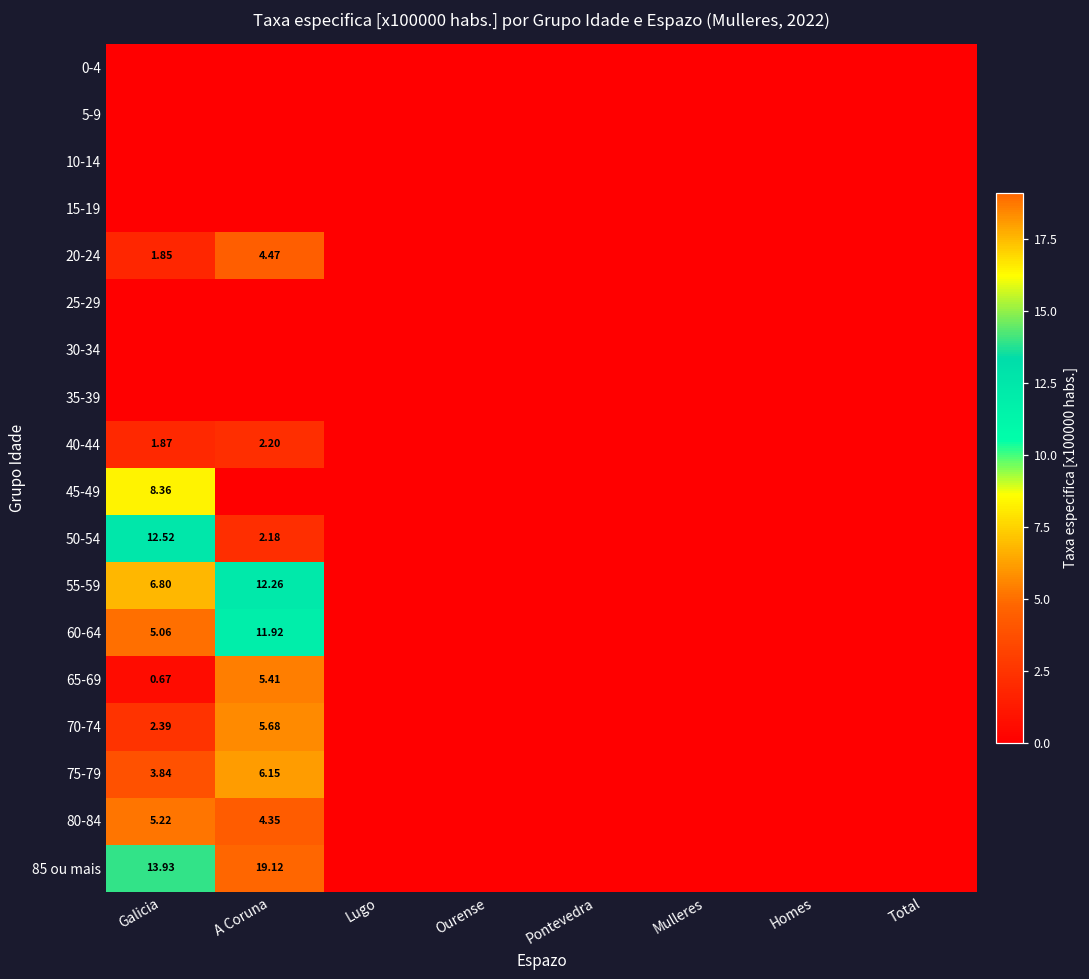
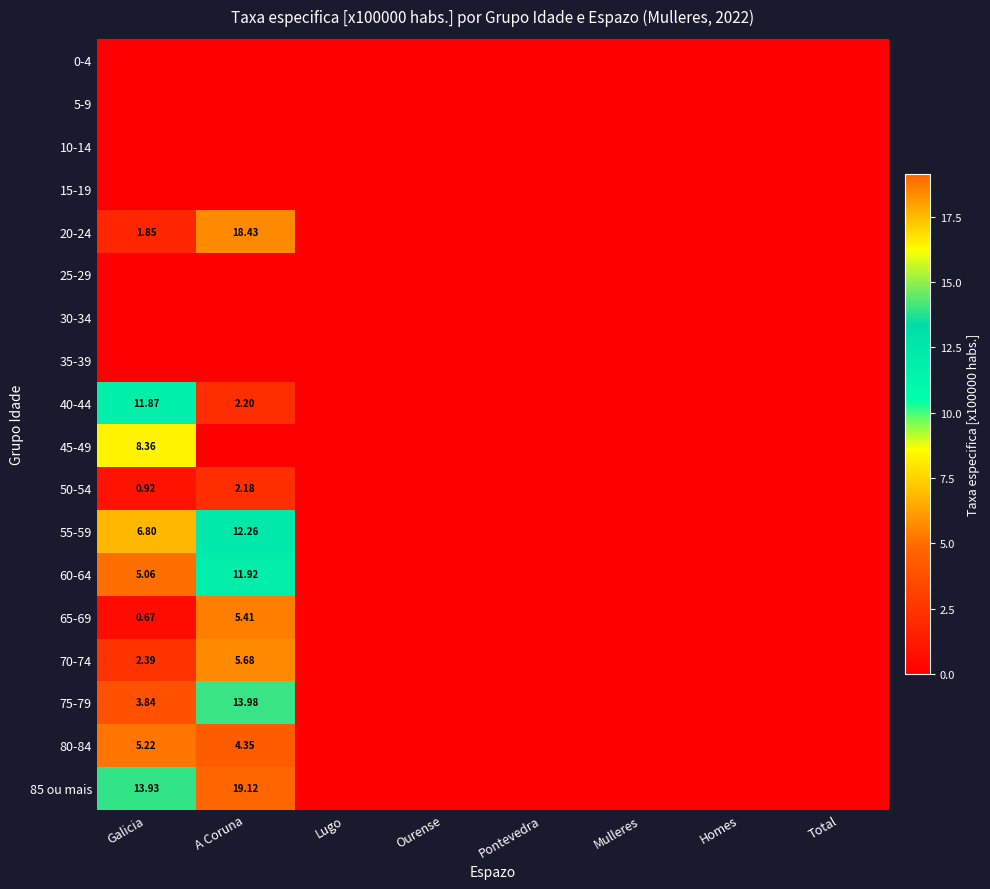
  {
    "20-24": {
      "Galicia": 1.85,
-     "A Coruna": 4.47
+     "A Coruna": 18.43
    },
    "40-44": {
-     "Galicia": 1.87,
+     "Galicia": 11.87,
      "A Coruna": 2.20
    },
    "45-49": {
      "Galicia": 8.36
    },
    "50-54": {
-     "Galicia": 12.52,
+     "Galicia": 0.92,
      "A Coruna": 2.18
    },
    "55-59": {
      "Galicia": 6.80,
      "A Coruna": 12.26
    },
    "60-64": {
      "Galicia": 5.06,
      "A Coruna": 11.92
    },
    "65-69": {
      "Galicia": 0.67,
      "A Coruna": 5.41
    },
    "70-74": {
      "Galicia": 2.39,
      "A Coruna": 5.68
    },
    "75-79": {
      "Galicia": 3.84,
-     "A Coruna": 6.15
+     "A Coruna": 13.98
    },
    "80-84": {
      "Galicia": 5.22,
      "A Coruna": 4.35
    },
    "85 ou mais": {
      "Galicia": 13.93,
      "A Coruna": 19.12
    }
  }
